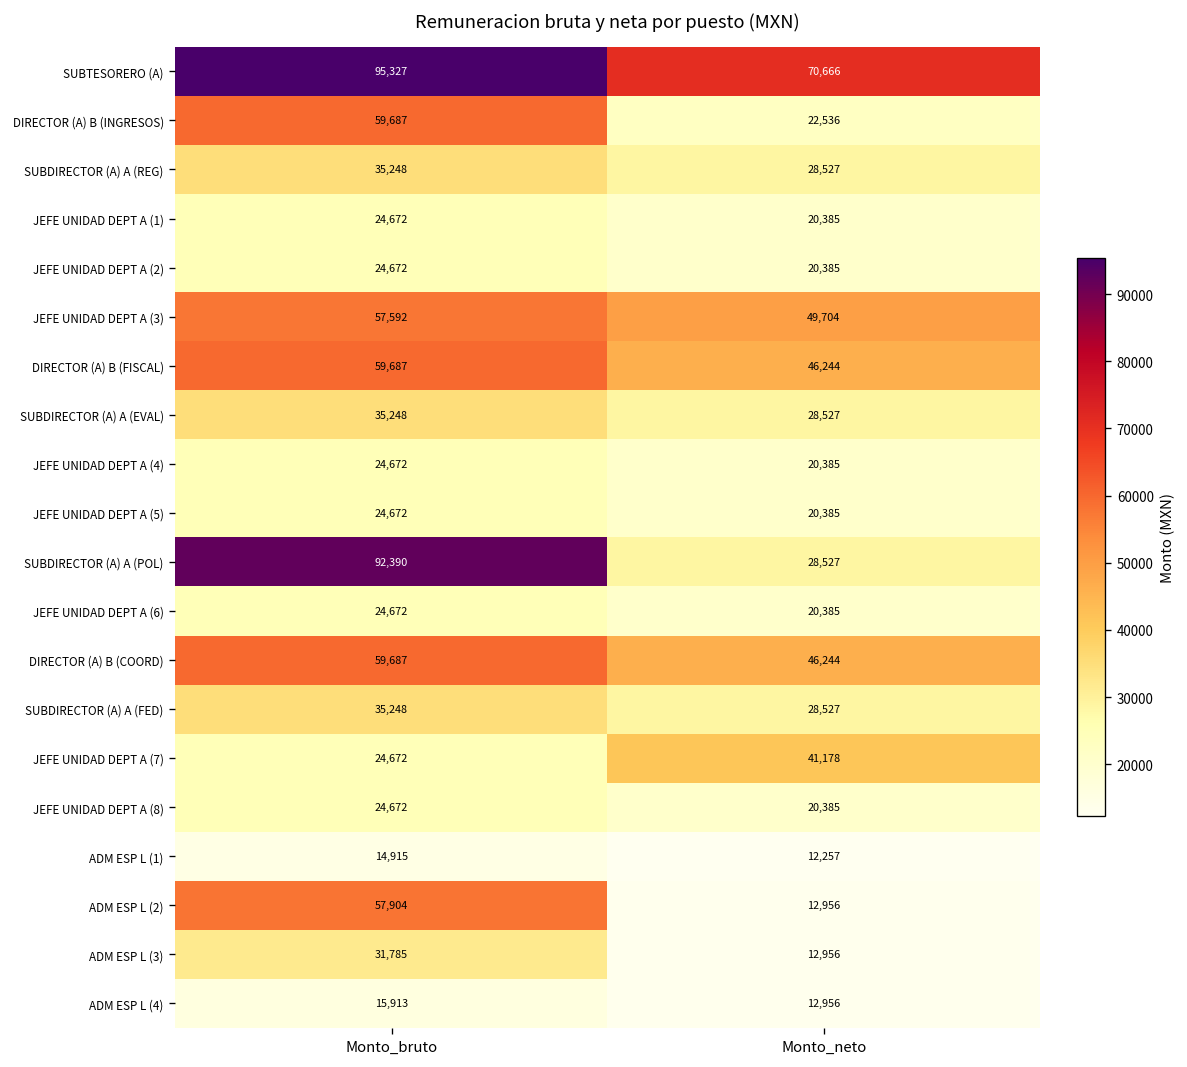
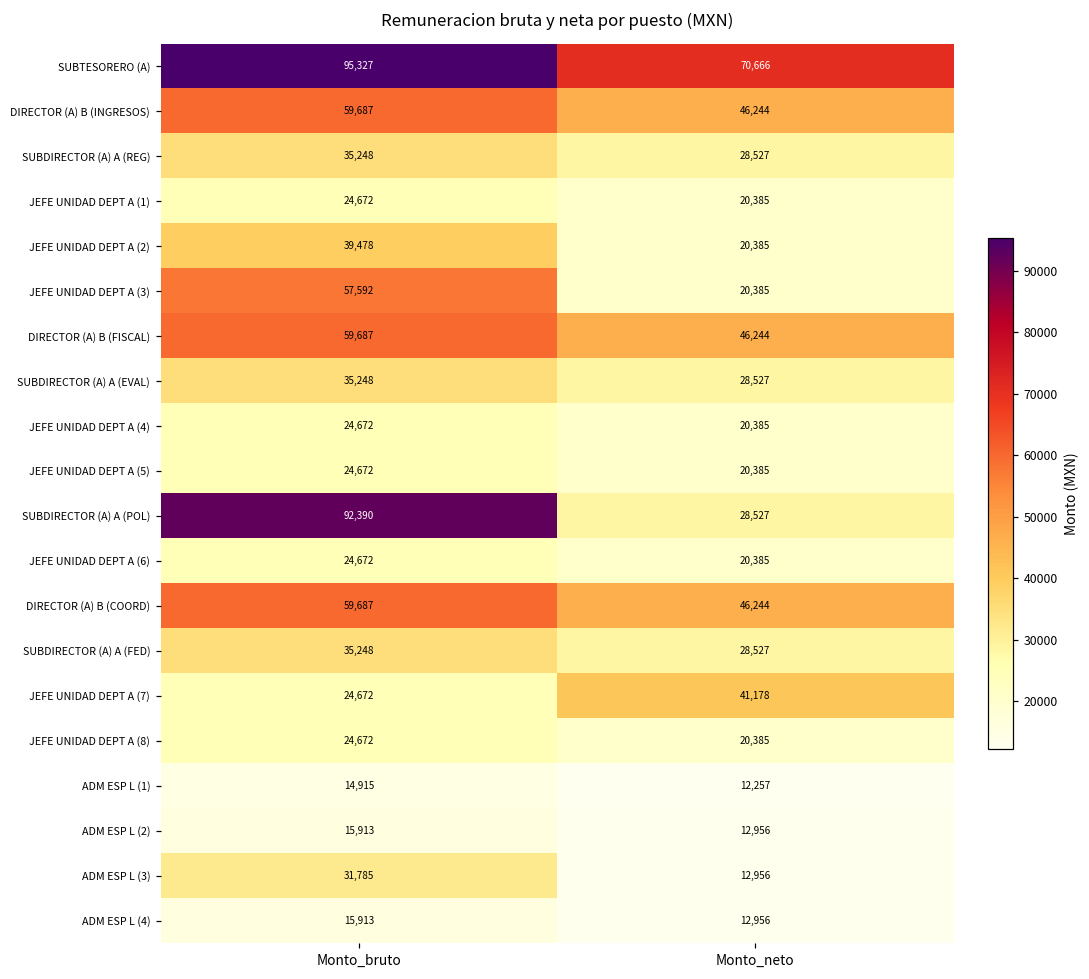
  {
    "SUBTESORERO (A)": {
      "Monto_bruto": "95,327",
      "Monto_neto": "70,666"
    },
    "DIRECTOR (A) B (INGRESOS)": {
      "Monto_bruto": "59,687",
-     "Monto_neto": "22,536"
+     "Monto_neto": "46,244"
    },
    "SUBDIRECTOR (A) A (REG)": {
      "Monto_bruto": "35,248",
      "Monto_neto": "28,527"
    },
    "JEFE UNIDAD DEPT A (1)": {
      "Monto_bruto": "24,672",
      "Monto_neto": "20,385"
    },
    "JEFE UNIDAD DEPT A (2)": {
-     "Monto_bruto": "24,672",
+     "Monto_bruto": "39,478",
      "Monto_neto": "20,385"
    },
    "JEFE UNIDAD DEPT A (3)": {
      "Monto_bruto": "57,592",
-     "Monto_neto": "49,704"
+     "Monto_neto": "20,385"
    },
    "DIRECTOR (A) B (FISCAL)": {
      "Monto_bruto": "59,687",
      "Monto_neto": "46,244"
    },
    "SUBDIRECTOR (A) A (EVAL)": {
      "Monto_bruto": "35,248",
      "Monto_neto": "28,527"
    },
    "JEFE UNIDAD DEPT A (4)": {
      "Monto_bruto": "24,672",
      "Monto_neto": "20,385"
    },
    "JEFE UNIDAD DEPT A (5)": {
      "Monto_bruto": "24,672",
      "Monto_neto": "20,385"
    },
    "SUBDIRECTOR (A) A (POL)": {
      "Monto_bruto": "92,390",
      "Monto_neto": "28,527"
    },
    "JEFE UNIDAD DEPT A (6)": {
      "Monto_bruto": "24,672",
      "Monto_neto": "20,385"
    },
    "DIRECTOR (A) B (COORD)": {
      "Monto_bruto": "59,687",
      "Monto_neto": "46,244"
    },
    "SUBDIRECTOR (A) A (FED)": {
      "Monto_bruto": "35,248",
      "Monto_neto": "28,527"
    },
    "JEFE UNIDAD DEPT A (7)": {
      "Monto_bruto": "24,672",
      "Monto_neto": "41,178"
    },
    "JEFE UNIDAD DEPT A (8)": {
      "Monto_bruto": "24,672",
      "Monto_neto": "20,385"
    },
    "ADM ESP L (1)": {
      "Monto_bruto": "14,915",
      "Monto_neto": "12,257"
    },
    "ADM ESP L (2)": {
-     "Monto_bruto": "57,904",
+     "Monto_bruto": "15,913",
      "Monto_neto": "12,956"
    },
    "ADM ESP L (3)": {
      "Monto_bruto": "31,785",
      "Monto_neto": "12,956"
    },
    "ADM ESP L (4)": {
      "Monto_bruto": "15,913",
      "Monto_neto": "12,956"
    }
  }
